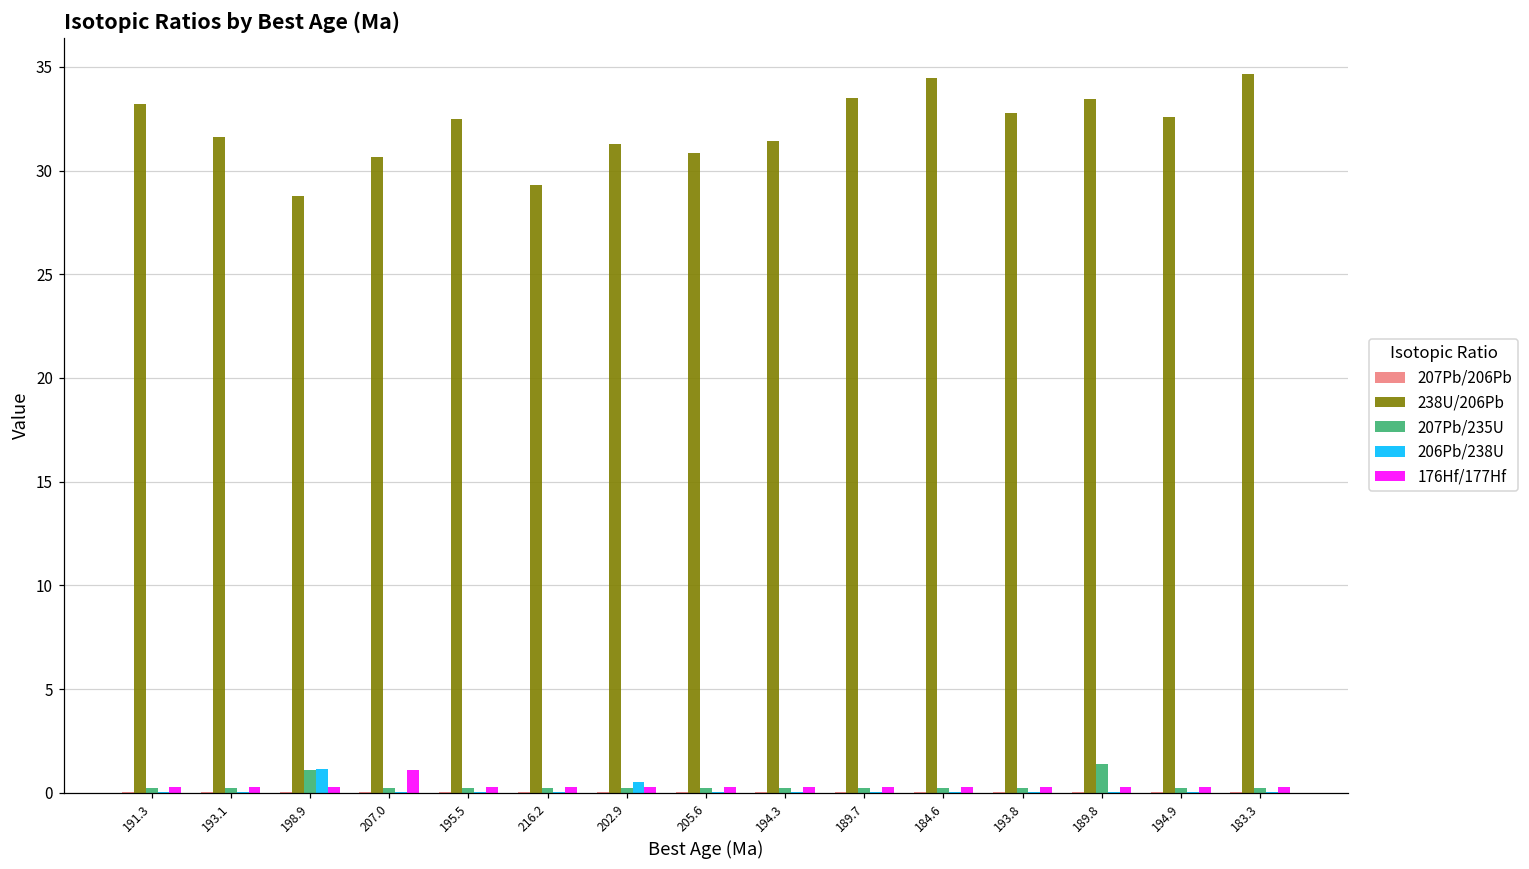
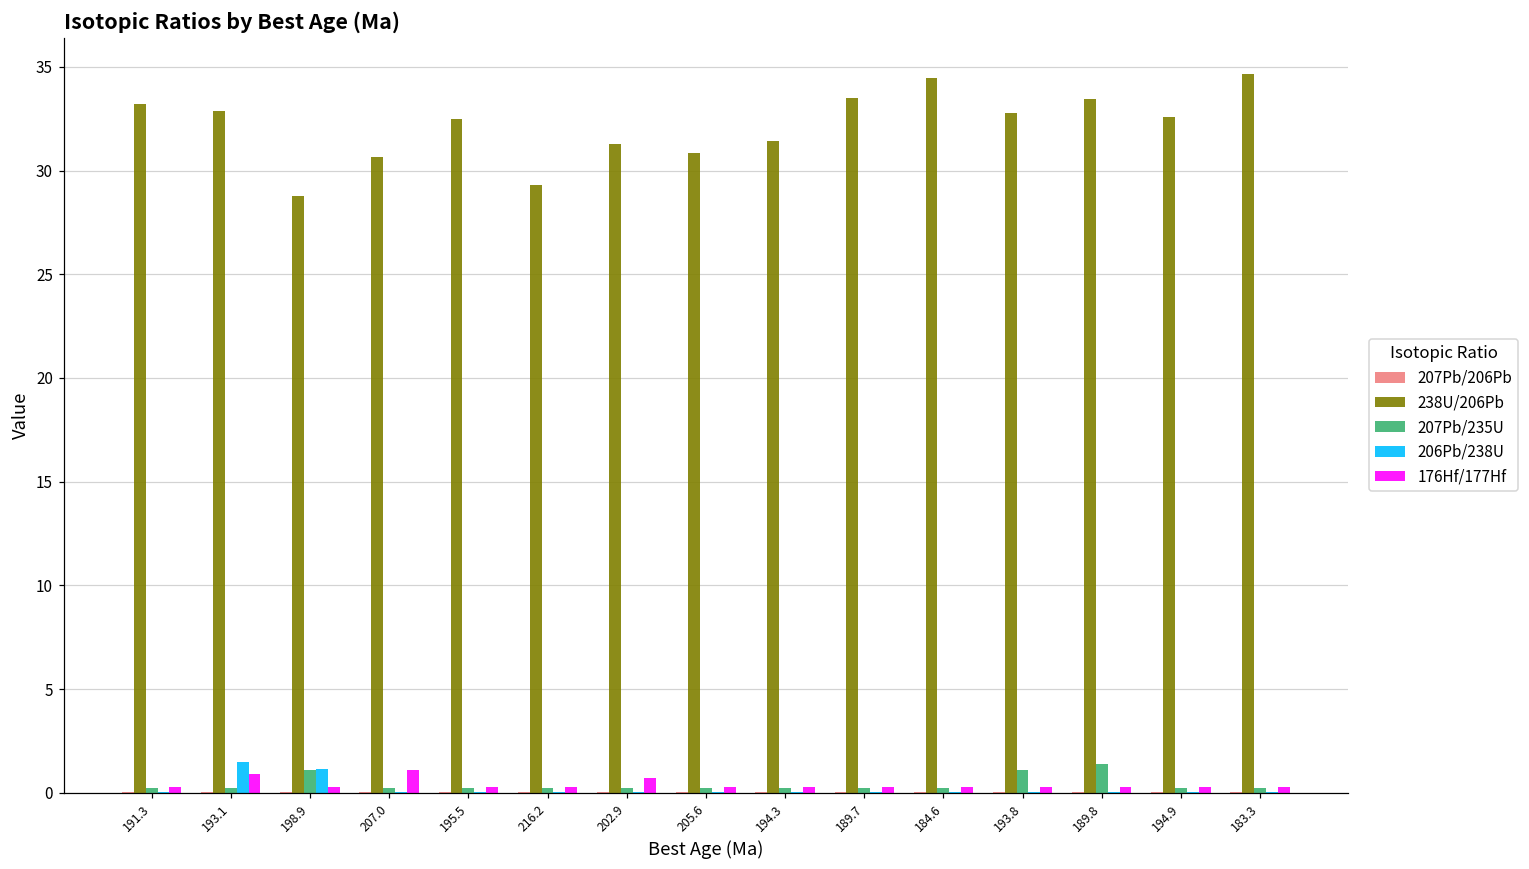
  {
    "238U/206Pb": {
      "191.3": 33.2,
-     "193.1": 31.6,
+     "193.1": 32.9,
      "198.9": 28.8,
      "207.0": 30.6,
      "195.5": 32.5,
      "216.2": 29.3,
      "202.9": 31.3,
      "205.6": 30.9,
      "194.3": 31.5,
      "189.7": 33.5,
      "184.6": 34.5,
      "193.8": 32.8,
      "189.8": 33.5,
      "194.9": 32.6,
      "183.3": 34.7
    },
    "207Pb/235U": {
      "191.3": 0.2,
      "193.1": 0.2,
      "198.9": 1.1,
      "207.0": 0.2,
      "195.5": 0.2,
      "216.2": 0.2,
      "202.9": 0.2,
      "205.6": 0.2,
      "194.3": 0.2,
      "189.7": 0.2,
      "184.6": 0.2,
-     "193.8": 0.2,
+     "193.8": 1.1,
      "189.8": 1.4,
      "194.9": 0.2,
      "183.3": 0.2
    },
    "206Pb/238U": {
-     "193.1": 0.0,
+     "193.1": 1.5,
      "198.9": 1.1,
-     "202.9": 0.5
+     "202.9": 0.0
    },
    "176Hf/177Hf": {
      "191.3": 0.3,
-     "193.1": 0.3,
+     "193.1": 0.9,
      "198.9": 0.3,
      "207.0": 1.1,
      "195.5": 0.3,
      "216.2": 0.3,
-     "202.9": 0.3,
+     "202.9": 0.7,
      "205.6": 0.3,
      "194.3": 0.3,
      "189.7": 0.3,
      "184.6": 0.3,
      "193.8": 0.3,
      "189.8": 0.3,
      "194.9": 0.3,
      "183.3": 0.3
    }
  }
